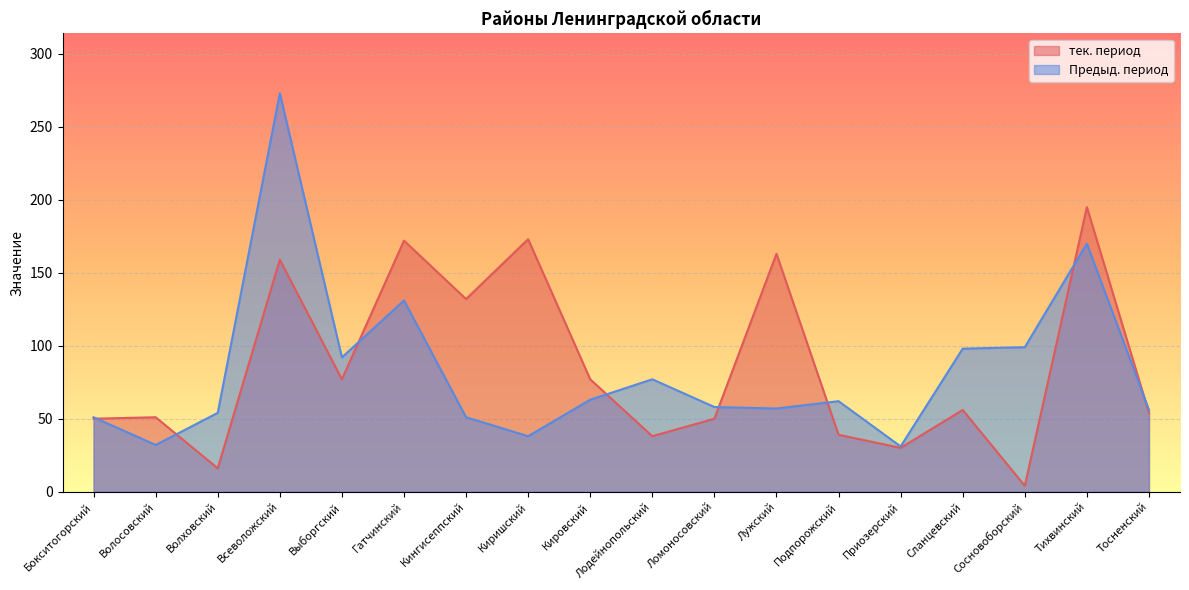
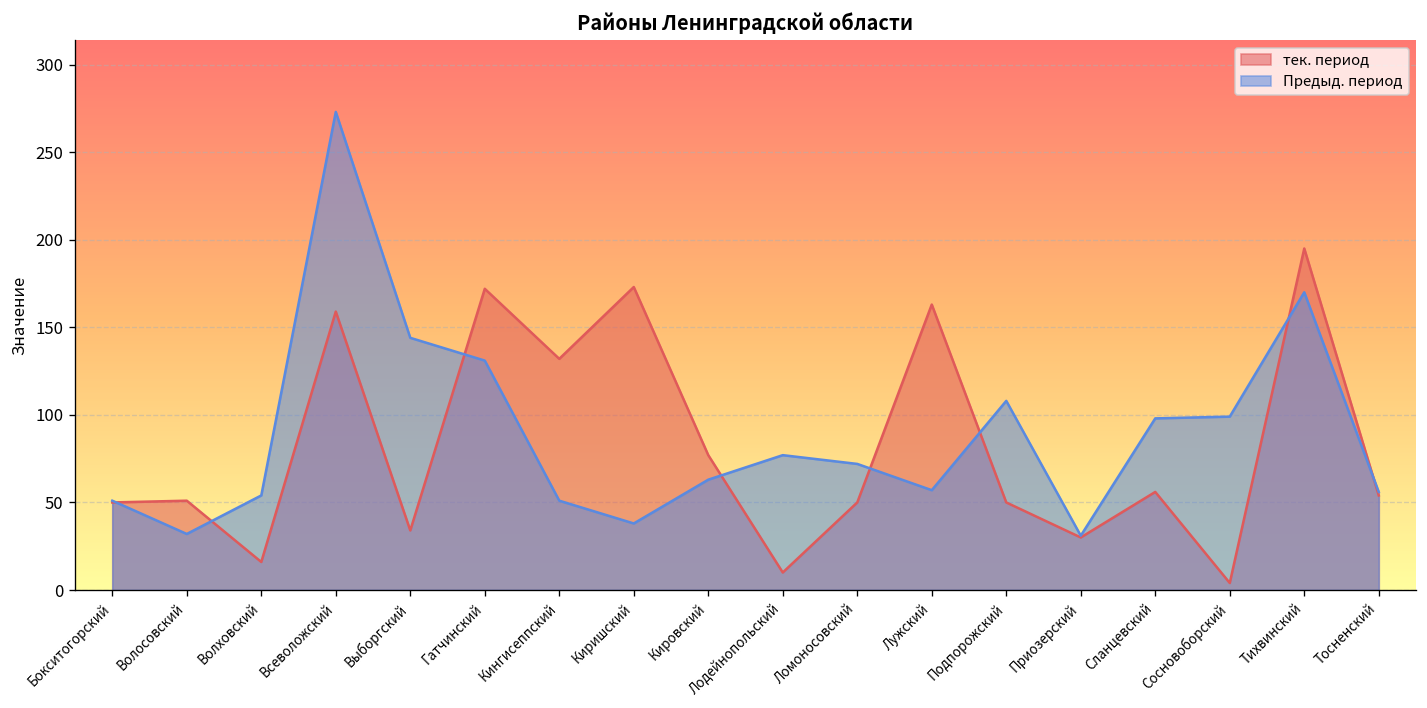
  {
    "тек. период": {
      "Волосовский": 51,
      "Волховский": 16,
      "Всеволожский": 159,
-     "Выборгский": 77,
+     "Выборгский": 34,
      "Гатчинский": 172,
      "Кингисеппский": 132,
      "Киришский": 173,
      "Кировский": 77,
-     "Лодейнопольский": 38,
+     "Лодейнопольский": 10,
      "Ломоносовский": 50,
      "Лужский": 163,
-     "Подпорожский": 39,
+     "Подпорожский": 50,
      "Сланцевский": 56,
      "Сосновоборский": 4,
      "Тихвинский": 195,
      "Тосненский": 54
    },
    "Предыд. период": {
      "Волосовский": 32,
      "Волховский": 54,
      "Всеволожский": 273,
-     "Выборгский": 92,
+     "Выборгский": 144,
      "Гатчинский": 131,
      "Кингисеппский": 51,
      "Киришский": 38,
      "Кировский": 63,
      "Лодейнопольский": 77,
-     "Ломоносовский": 58,
+     "Ломоносовский": 72,
      "Лужский": 57,
-     "Подпорожский": 62,
+     "Подпорожский": 108,
      "Сланцевский": 98,
      "Сосновоборский": 99,
      "Тихвинский": 170,
      "Тосненский": 56
    }
  }
